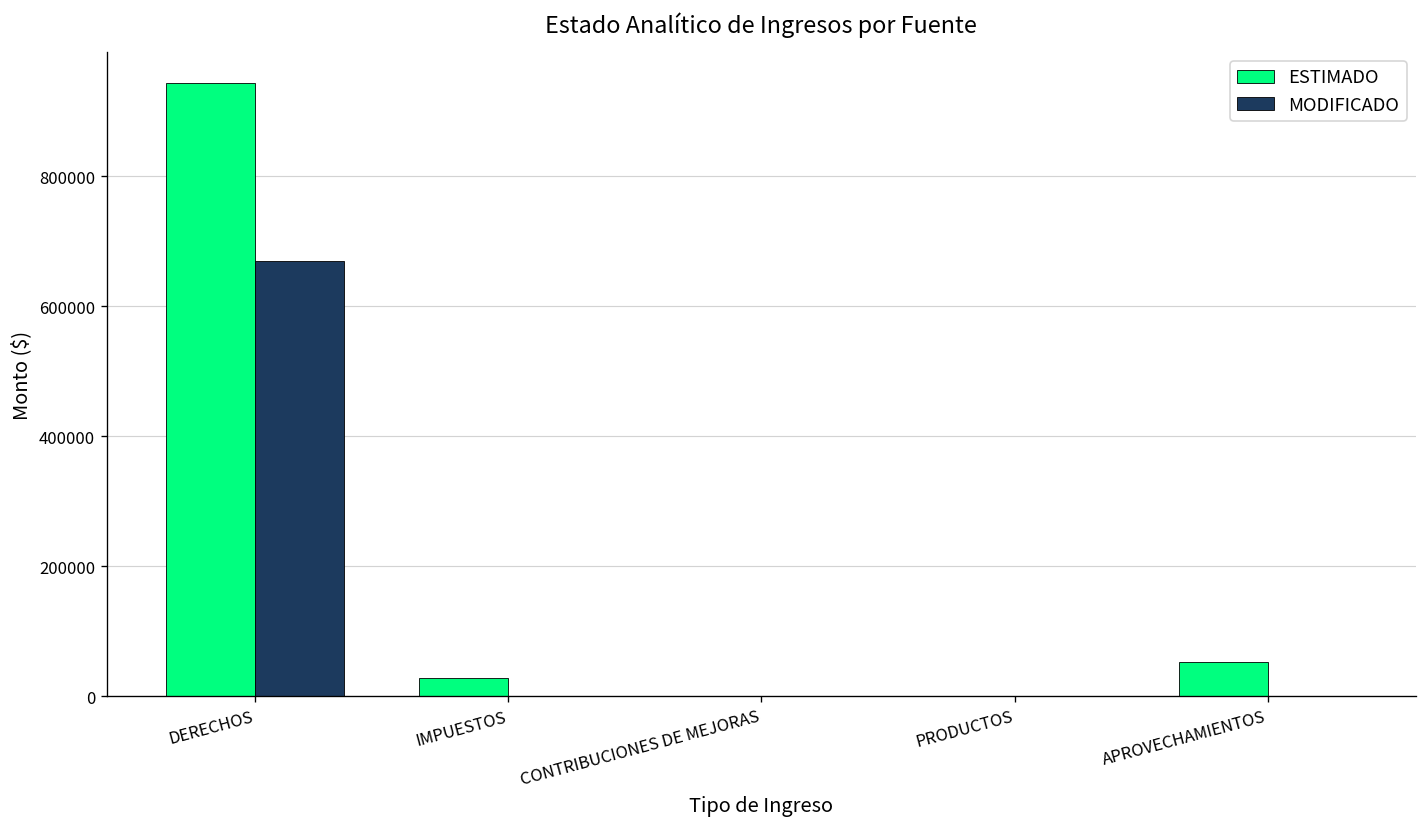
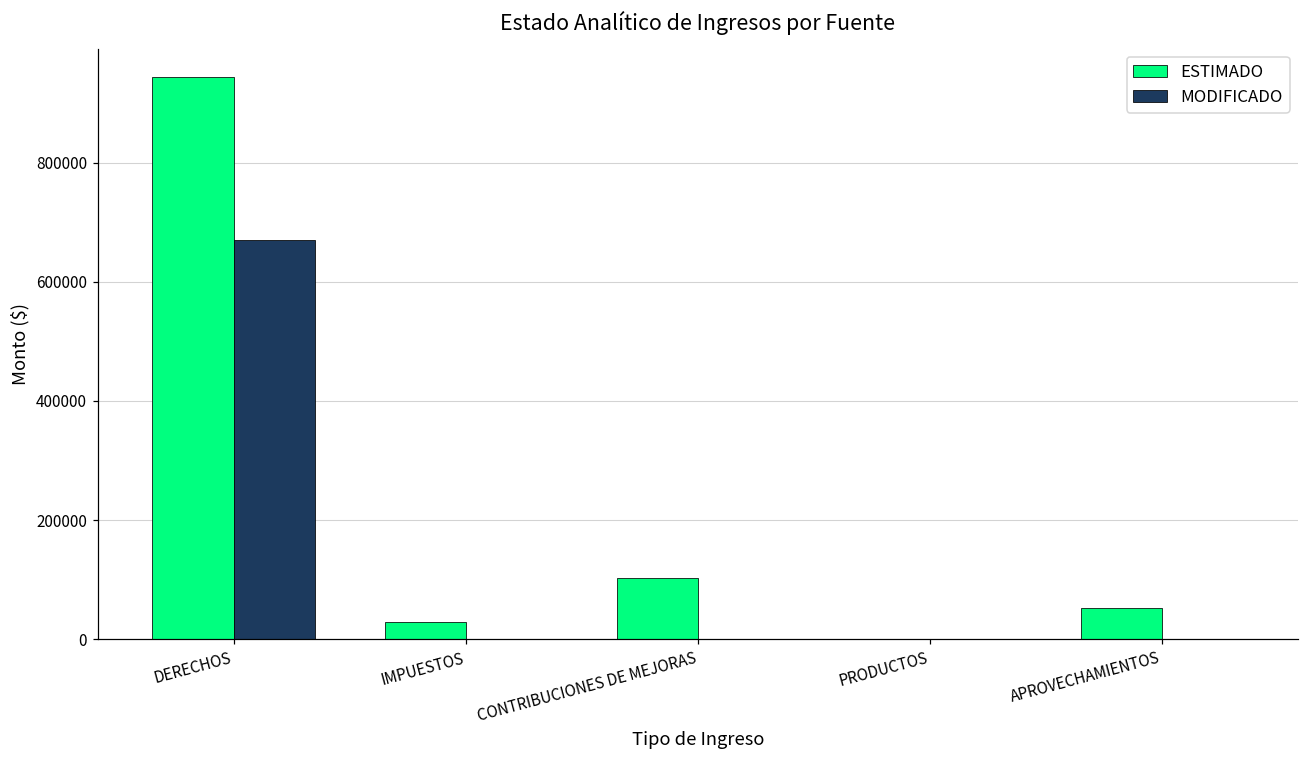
  {
    "ESTIMADO": {
      "DERECHOS": 940000,
      "IMPUESTOS": 30000,
-     "CONTRIBUCIONES DE MEJORAS": 0,
+     "CONTRIBUCIONES DE MEJORAS": 100000,
      "PRODUCTOS": 0,
      "APROVECHAMIENTOS": 50000
    },
    "MODIFICADO": {
      "DERECHOS": 670000,
      "IMPUESTOS": 0,
      "CONTRIBUCIONES DE MEJORAS": 0,
      "PRODUCTOS": 0,
      "APROVECHAMIENTOS": 0
    }
  }
